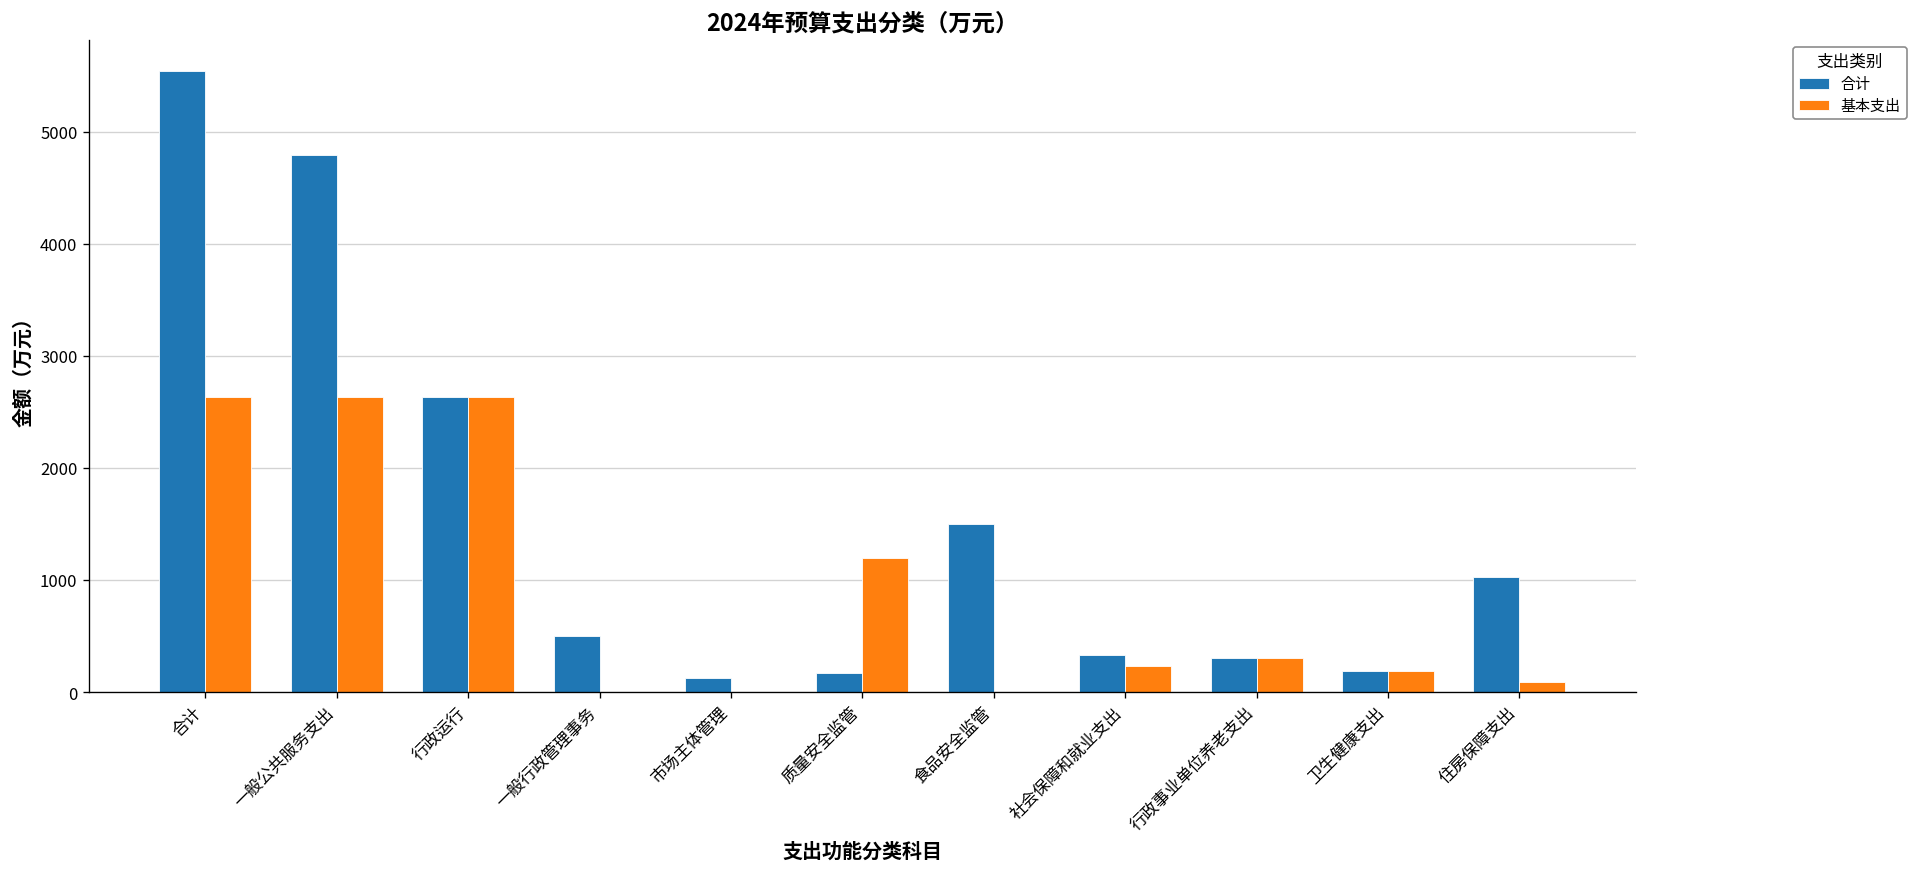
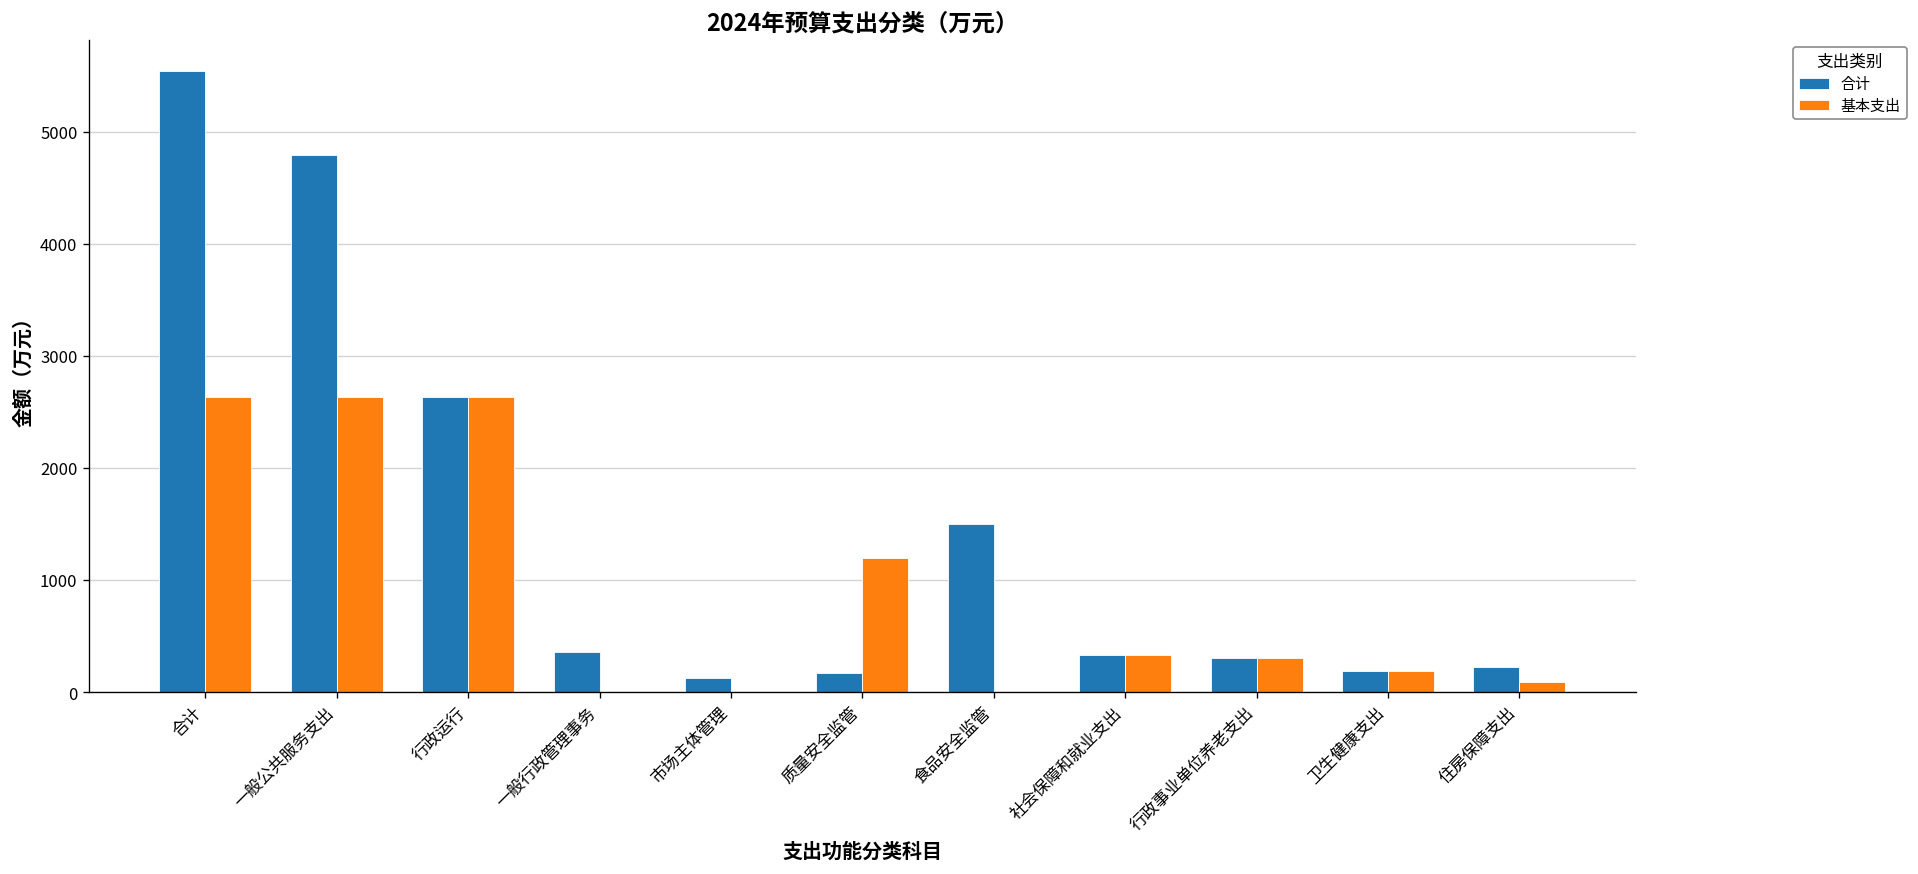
  {
    "合计": {
      "合计": 5500,
      "一般公共服务支出": 4800,
      "行政运行": 2600,
-     "一般行政管理事务": 500,
+     "一般行政管理事务": 400,
      "市场主体管理": 100,
      "质量安全监管": 200,
      "食品安全监管": 1500,
      "社会保障和就业支出": 300,
      "行政事业单位养老支出": 300,
      "卫生健康支出": 200,
-     "住房保障支出": 1000
+     "住房保障支出": 200
    },
    "基本支出": {
      "合计": 2600,
      "一般公共服务支出": 2600,
      "行政运行": 2600,
      "一般行政管理事务": 0,
      "市场主体管理": 0,
      "质量安全监管": 1200,
      "食品安全监管": 0,
-     "社会保障和就业支出": 200,
+     "社会保障和就业支出": 300,
      "行政事业单位养老支出": 300,
      "卫生健康支出": 200,
      "住房保障支出": 100
    }
  }
